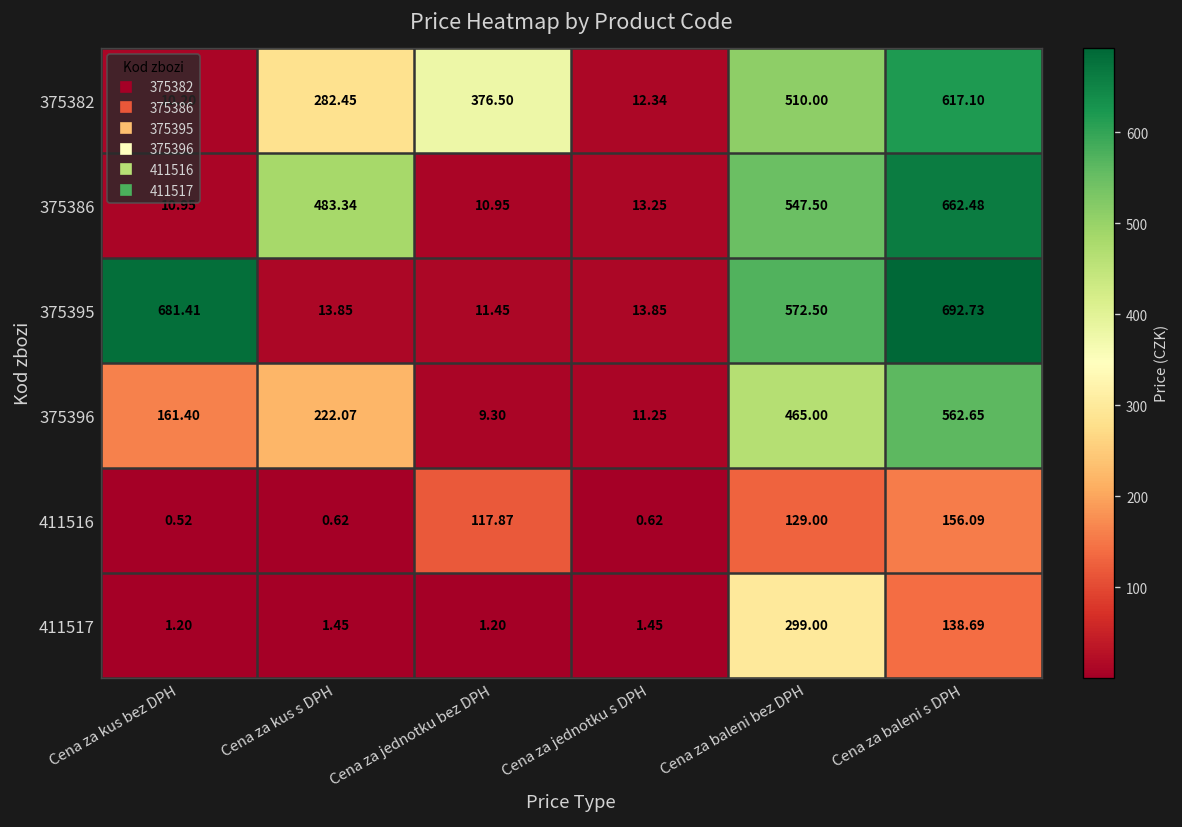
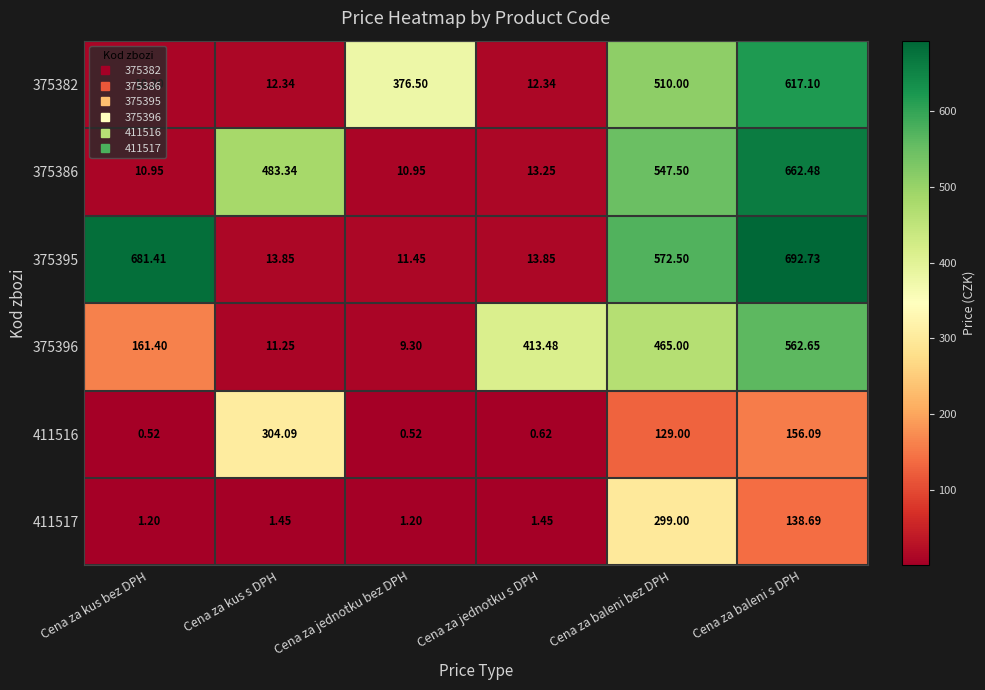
  {
    "375382": {
-     "Cena za kus s DPH": 282.45,
+     "Cena za kus s DPH": 12.34,
      "Cena za jednotku bez DPH": 376.50,
      "Cena za jednotku s DPH": 12.34,
      "Cena za baleni bez DPH": 510.00,
      "Cena za baleni s DPH": 617.10
    },
    "375386": {
      "Cena za kus bez DPH": 10.95,
      "Cena za kus s DPH": 483.34,
      "Cena za jednotku bez DPH": 10.95,
      "Cena za jednotku s DPH": 13.25,
      "Cena za baleni bez DPH": 547.50,
      "Cena za baleni s DPH": 662.48
    },
    "375395": {
      "Cena za kus bez DPH": 681.41,
      "Cena za kus s DPH": 13.85,
      "Cena za jednotku bez DPH": 11.45,
      "Cena za jednotku s DPH": 13.85,
      "Cena za baleni bez DPH": 572.50,
      "Cena za baleni s DPH": 692.73
    },
    "375396": {
      "Cena za kus bez DPH": 161.40,
-     "Cena za kus s DPH": 222.07,
+     "Cena za kus s DPH": 11.25,
      "Cena za jednotku bez DPH": 9.30,
-     "Cena za jednotku s DPH": 11.25,
+     "Cena za jednotku s DPH": 413.48,
      "Cena za baleni bez DPH": 465.00,
      "Cena za baleni s DPH": 562.65
    },
    "411516": {
      "Cena za kus bez DPH": 0.52,
-     "Cena za kus s DPH": 0.62,
-     "Cena za jednotku bez DPH": 117.87,
+     "Cena za kus s DPH": 304.09,
+     "Cena za jednotku bez DPH": 0.52,
      "Cena za jednotku s DPH": 0.62,
      "Cena za baleni bez DPH": 129.00,
      "Cena za baleni s DPH": 156.09
    },
    "411517": {
      "Cena za kus bez DPH": 1.20,
      "Cena za kus s DPH": 1.45,
      "Cena za jednotku bez DPH": 1.20,
      "Cena za jednotku s DPH": 1.45,
      "Cena za baleni bez DPH": 299.00,
      "Cena za baleni s DPH": 138.69
    }
  }
